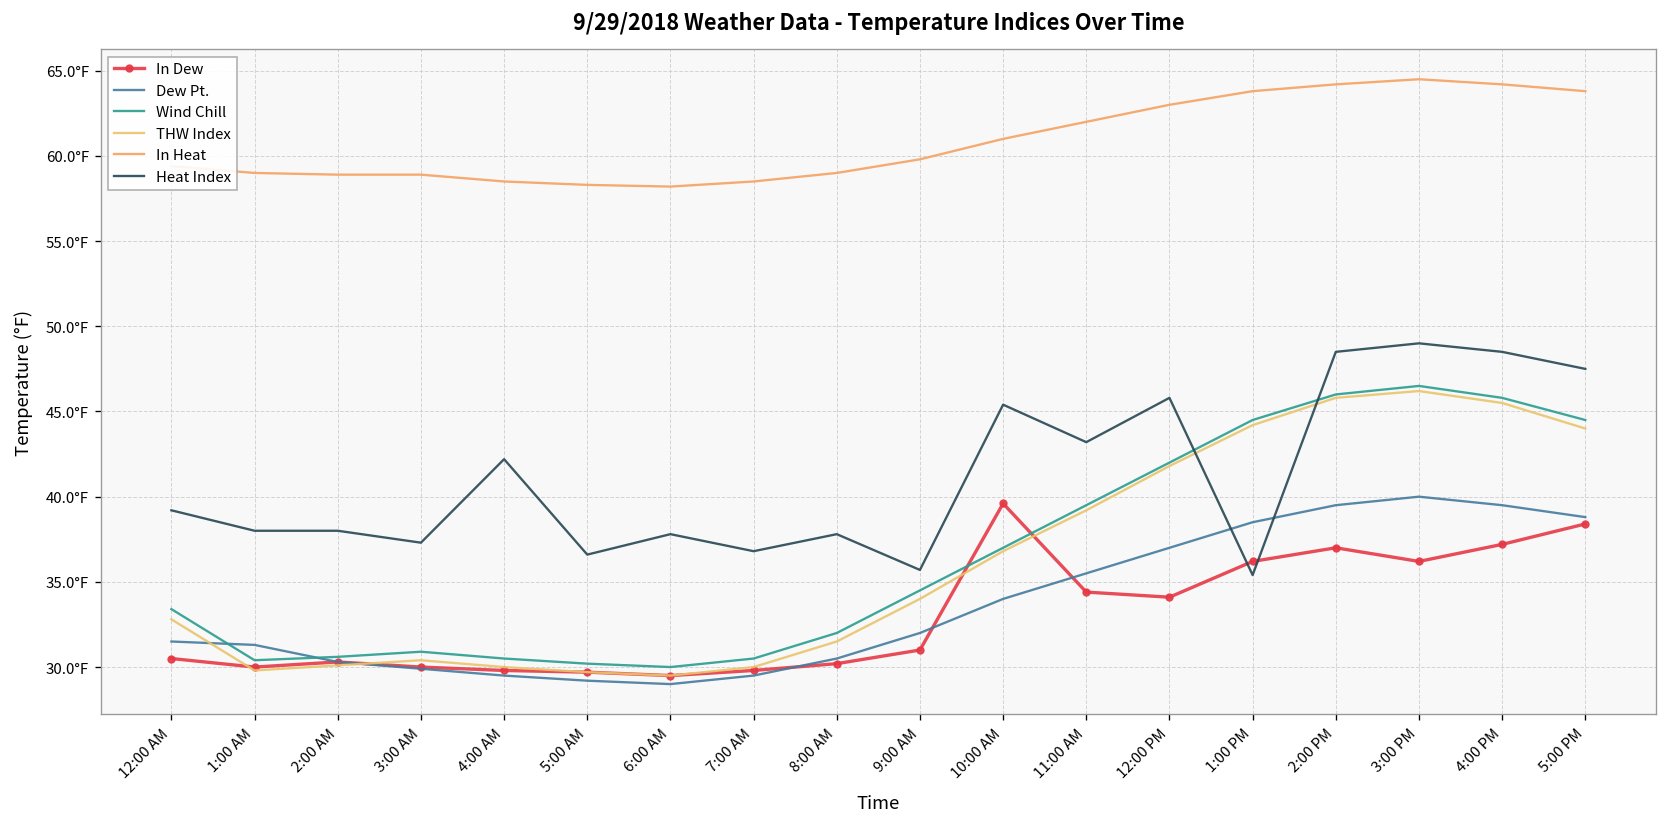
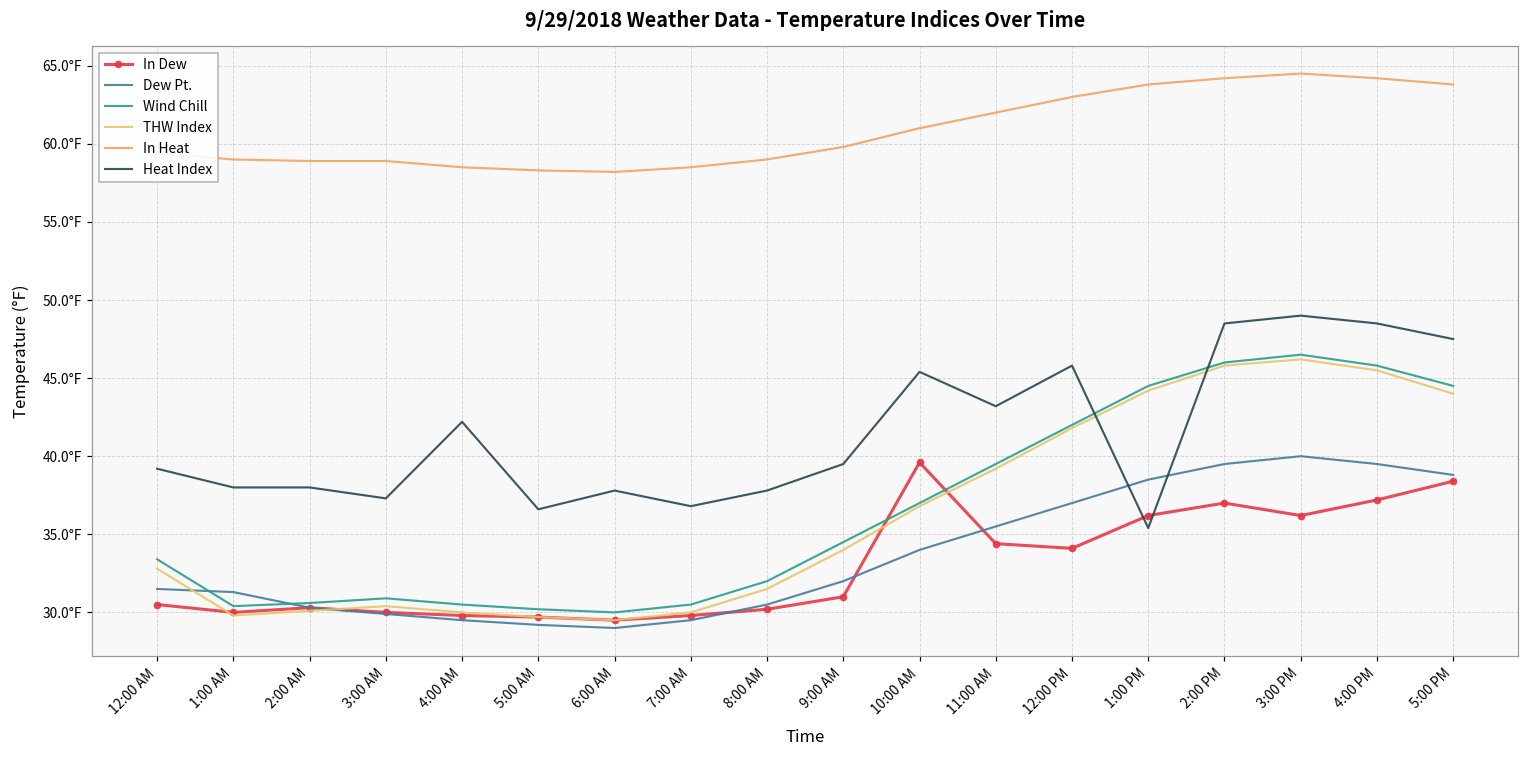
  {
    "In Dew": {
      "12:00 AM": "30.5°F",
      "1:00 AM": "30.0°F",
      "4:00 AM": "29.8°F",
      "7:00 AM": "29.8°F",
      "8:00 AM": "30.2°F",
      "9:00 AM": "31.0°F",
      "10:00 AM": "39.6°F",
      "11:00 AM": "34.4°F",
      "12:00 PM": "34.1°F",
      "1:00 PM": "36.2°F",
      "2:00 PM": "37.0°F",
      "3:00 PM": "36.2°F",
      "4:00 PM": "37.2°F",
      "5:00 PM": "38.4°F"
    },
    "Heat Index": {
      "12:00 AM": "39.2°F",
      "1:00 AM": "38.0°F",
      "2:00 AM": "38.0°F",
      "3:00 AM": "37.3°F",
      "4:00 AM": "42.2°F",
      "5:00 AM": "36.6°F",
      "6:00 AM": "37.8°F",
      "7:00 AM": "36.8°F",
      "8:00 AM": "37.8°F",
-     "9:00 AM": "35.7°F",
+     "9:00 AM": "39.5°F",
      "10:00 AM": "45.4°F",
      "11:00 AM": "43.2°F",
      "12:00 PM": "45.8°F",
      "1:00 PM": "35.4°F",
      "2:00 PM": "48.5°F",
      "3:00 PM": "49.0°F",
      "4:00 PM": "48.5°F",
      "5:00 PM": "47.5°F"
    }
  }
